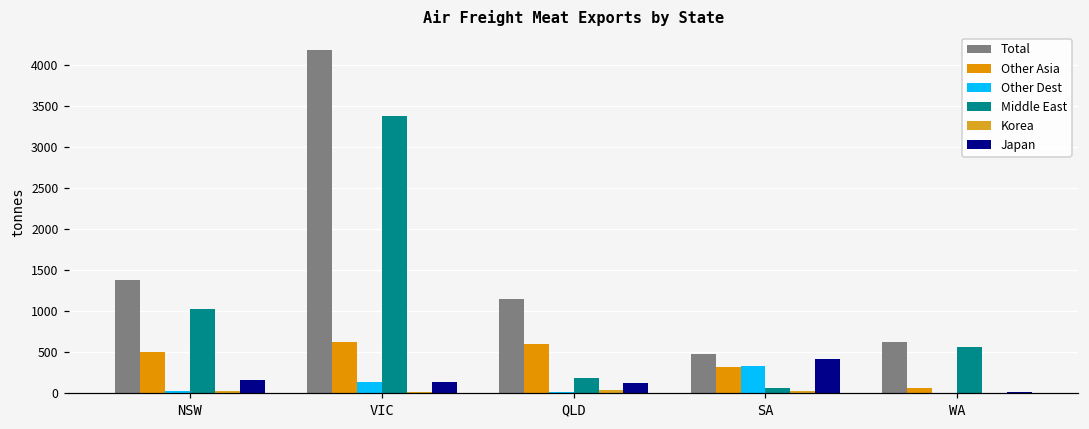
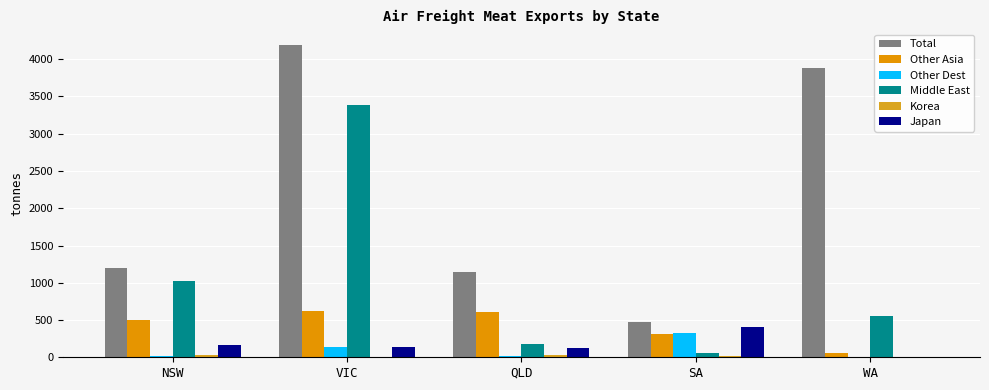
  {
    "Total": {
-     "NSW": 1400,
+     "NSW": 1200,
      "VIC": 4200,
      "QLD": 1100,
      "SA": 500,
-     "WA": 600
+     "WA": 3900
    },
    "Other Dest": {
      "VIC": 100,
      "SA": 300
    },
    "Middle East": {
      "NSW": 1000,
      "VIC": 3400,
      "QLD": 200,
      "SA": 100,
      "WA": 600
    },
    "Japan": {
      "NSW": 200,
      "VIC": 100,
      "QLD": 100,
      "SA": 400
    }
  }
